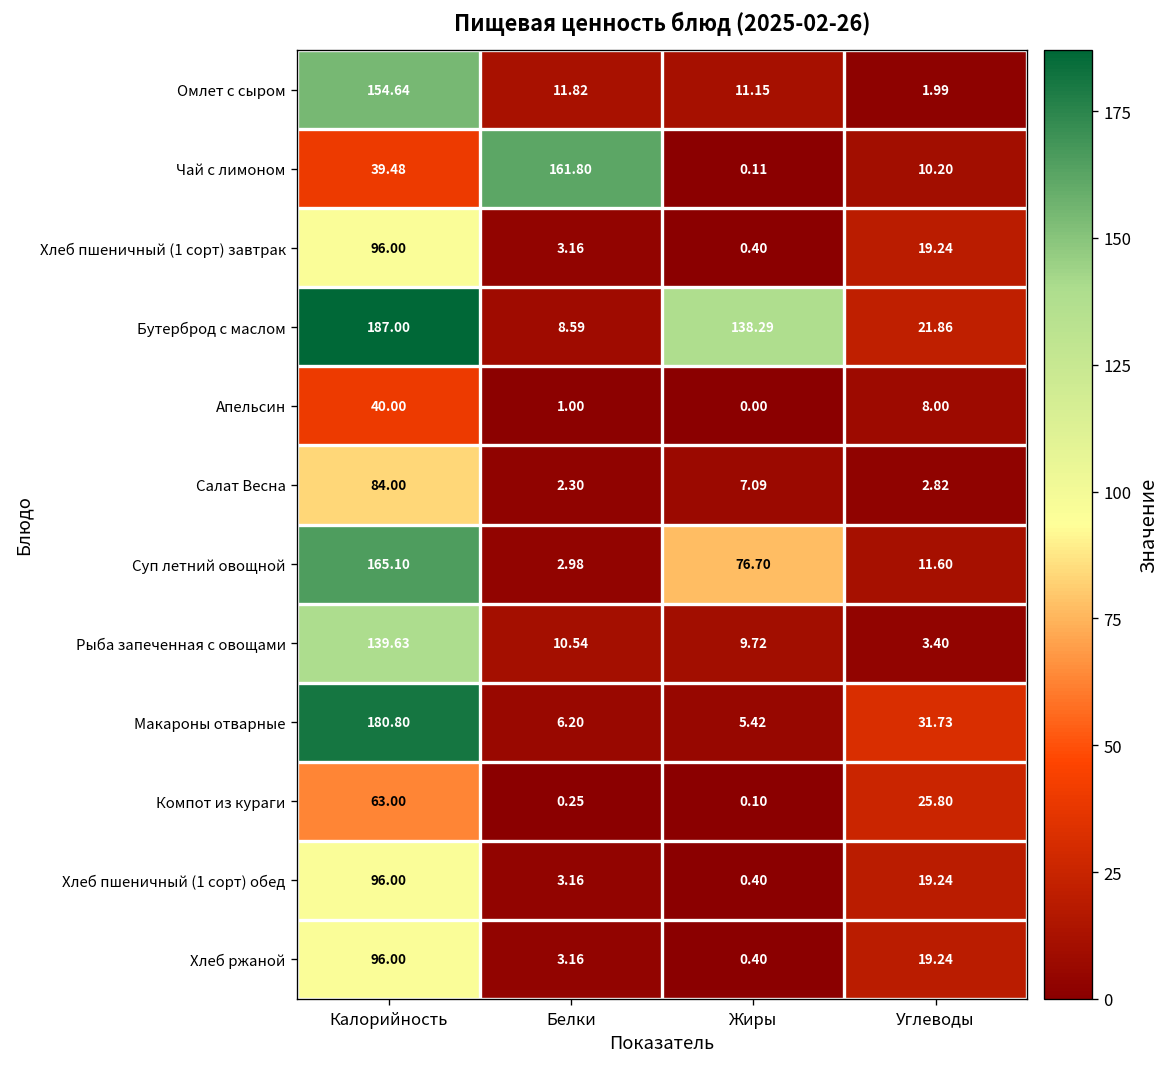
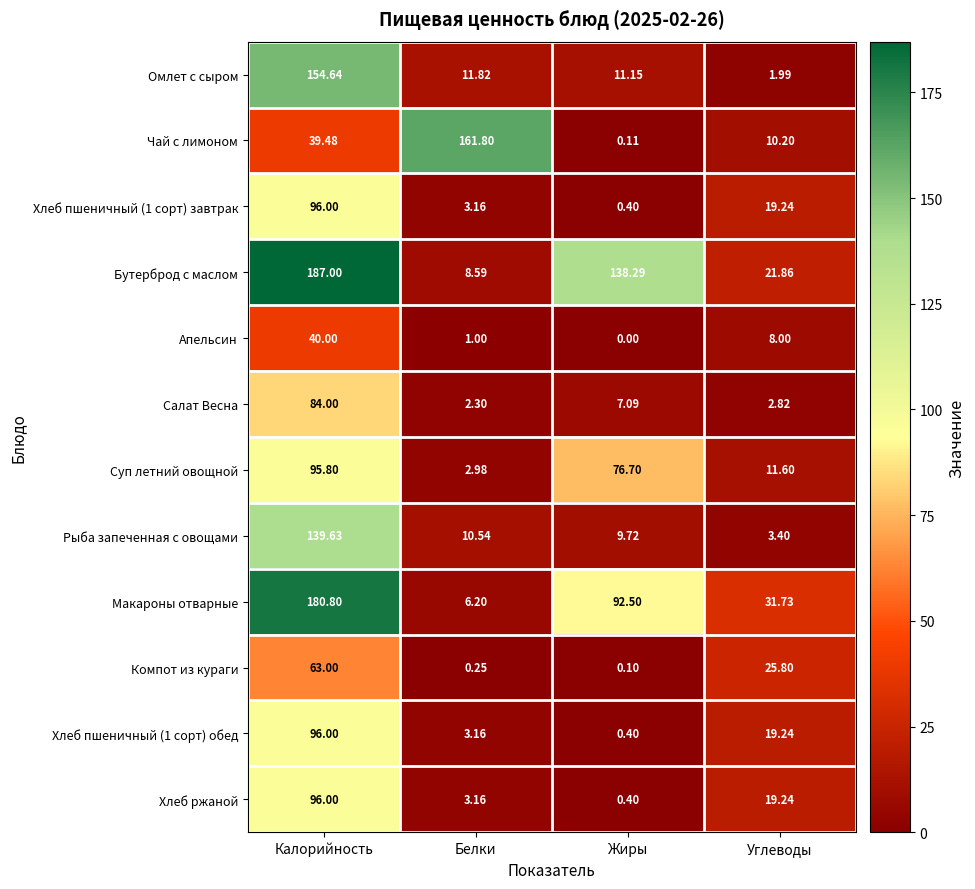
  {
    "Омлет с сыром": {
      "Калорийность": 154.64,
      "Белки": 11.82,
      "Жиры": 11.15,
      "Углеводы": 1.99
    },
    "Чай с лимоном": {
      "Калорийность": 39.48,
      "Белки": 161.80,
      "Жиры": 0.11,
      "Углеводы": 10.20
    },
    "Хлеб пшеничный (1 сорт) завтрак": {
      "Калорийность": 96.00,
      "Белки": 3.16,
      "Жиры": 0.40,
      "Углеводы": 19.24
    },
    "Бутерброд с маслом": {
      "Калорийность": 187.00,
      "Белки": 8.59,
      "Жиры": 138.29,
      "Углеводы": 21.86
    },
    "Апельсин": {
      "Калорийность": 40.00,
      "Белки": 1.00,
      "Жиры": 0.00,
      "Углеводы": 8.00
    },
    "Салат Весна": {
      "Калорийность": 84.00,
      "Белки": 2.30,
      "Жиры": 7.09,
      "Углеводы": 2.82
    },
    "Суп летний овощной": {
-     "Калорийность": 165.10,
+     "Калорийность": 95.80,
      "Белки": 2.98,
      "Жиры": 76.70,
      "Углеводы": 11.60
    },
    "Рыба запеченная с овощами": {
      "Калорийность": 139.63,
      "Белки": 10.54,
      "Жиры": 9.72,
      "Углеводы": 3.40
    },
    "Макароны отварные": {
      "Калорийность": 180.80,
      "Белки": 6.20,
-     "Жиры": 5.42,
+     "Жиры": 92.50,
      "Углеводы": 31.73
    },
    "Компот из кураги": {
      "Калорийность": 63.00,
      "Белки": 0.25,
      "Жиры": 0.10,
      "Углеводы": 25.80
    },
    "Хлеб пшеничный (1 сорт) обед": {
      "Калорийность": 96.00,
      "Белки": 3.16,
      "Жиры": 0.40,
      "Углеводы": 19.24
    },
    "Хлеб ржаной": {
      "Калорийность": 96.00,
      "Белки": 3.16,
      "Жиры": 0.40,
      "Углеводы": 19.24
    }
  }
